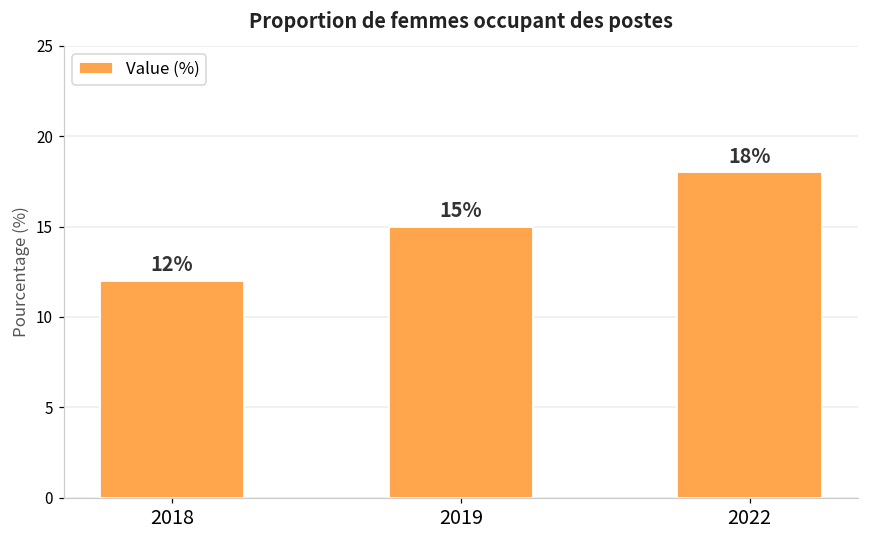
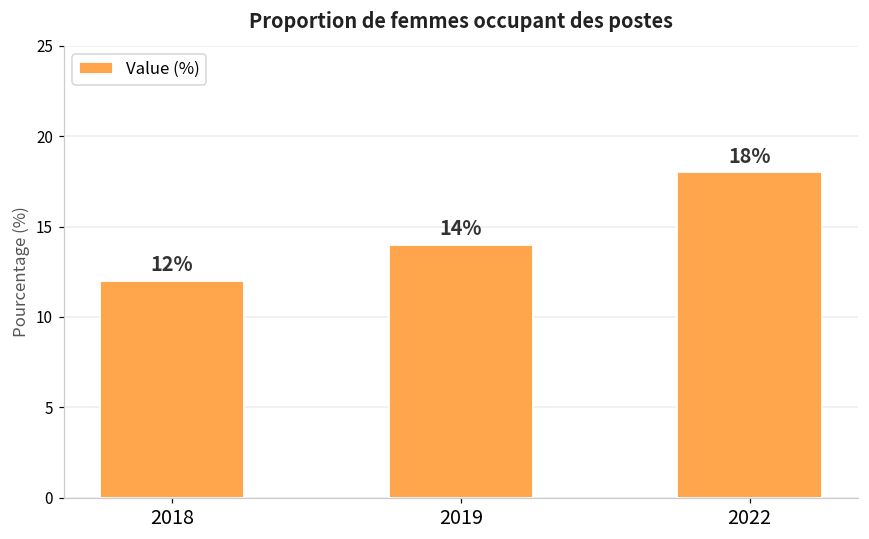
  {
    "2018": "12%",
-   "2019": "15%",
+   "2019": "14%",
    "2022": "18%"
  }
